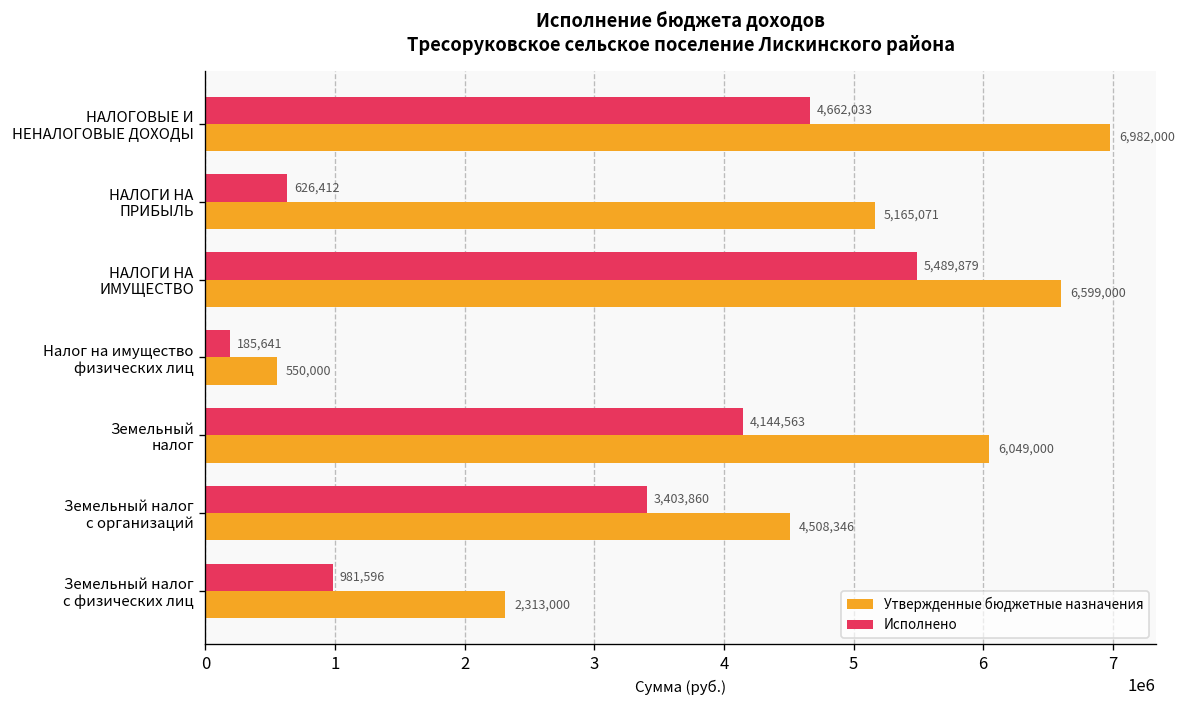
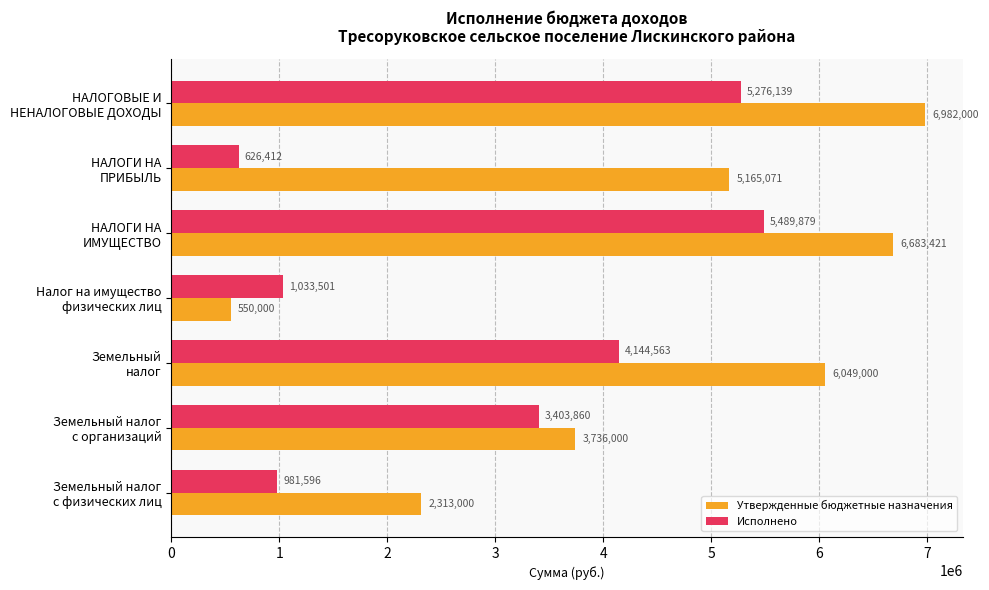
  {
    "Утвержденные бюджетные назначения": {
      "НАЛОГОВЫЕ И НЕНАЛОГОВЫЕ ДОХОДЫ": "6,982,000",
      "НАЛОГИ НА ПРИБЫЛЬ": "5,165,071",
-     "НАЛОГИ НА ИМУЩЕСТВО": "6,599,000",
+     "НАЛОГИ НА ИМУЩЕСТВО": "6,683,421",
      "Налог на имущество физических лиц": "550,000",
      "Земельный налог": "6,049,000",
-     "Земельный налог с организаций": "4,508,346",
+     "Земельный налог с организаций": "3,736,000",
      "Земельный налог с физических лиц": "2,313,000"
    },
    "Исполнено": {
-     "НАЛОГОВЫЕ И НЕНАЛОГОВЫЕ ДОХОДЫ": "4,662,033",
+     "НАЛОГОВЫЕ И НЕНАЛОГОВЫЕ ДОХОДЫ": "5,276,139",
      "НАЛОГИ НА ПРИБЫЛЬ": "626,412",
      "НАЛОГИ НА ИМУЩЕСТВО": "5,489,879",
-     "Налог на имущество физических лиц": "185,641",
+     "Налог на имущество физических лиц": "1,033,501",
      "Земельный налог": "4,144,563",
      "Земельный налог с организаций": "3,403,860",
      "Земельный налог с физических лиц": "981,596"
    }
  }
